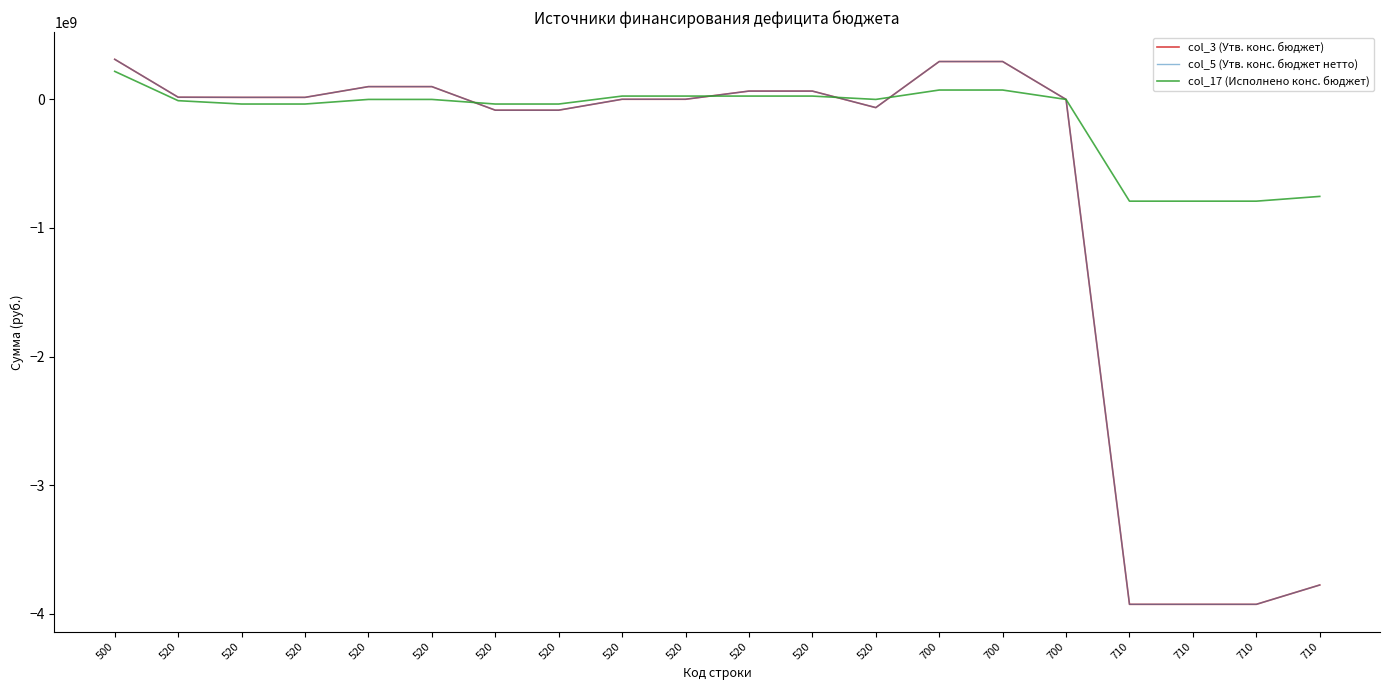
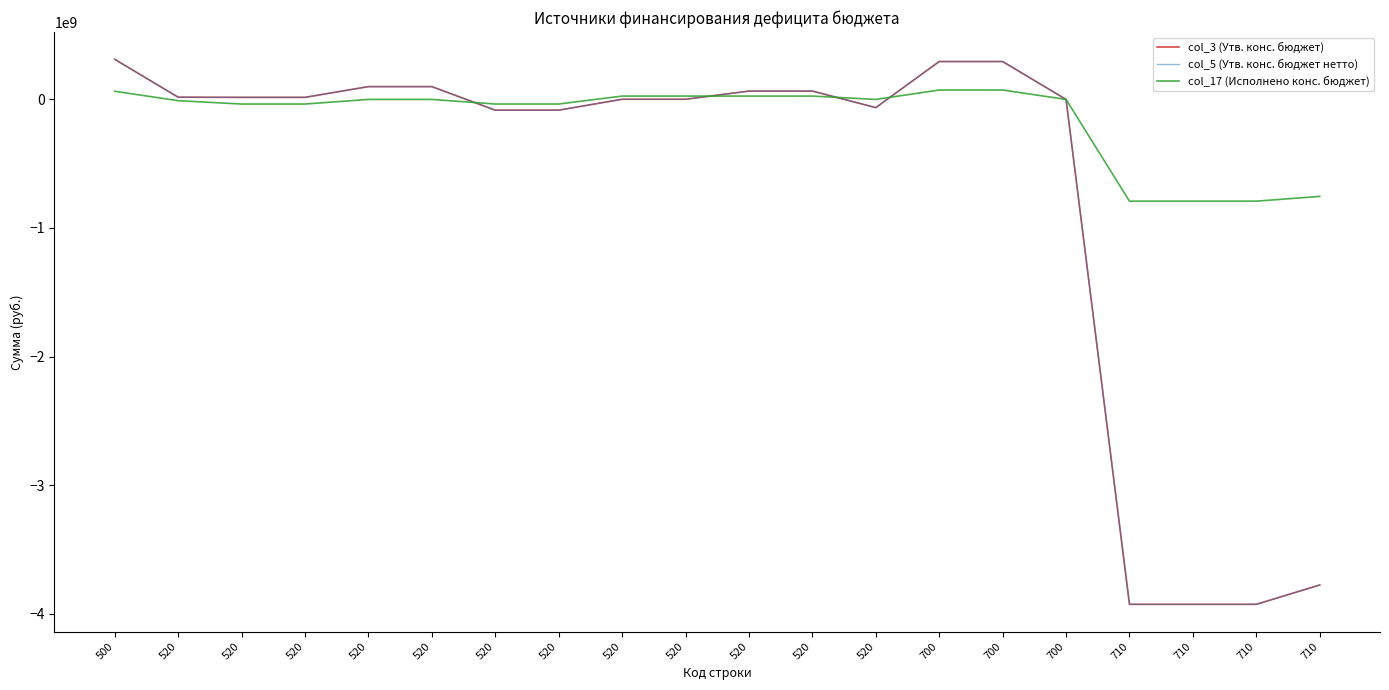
  {
    "col_5 (Утв. конс. бюджет нетто)": {
      "500": 310000000
    },
    "col_17 (Исполнено конс. бюджет)": {
-     "500": 220000000
+     "500": 60000000
    }
  }
